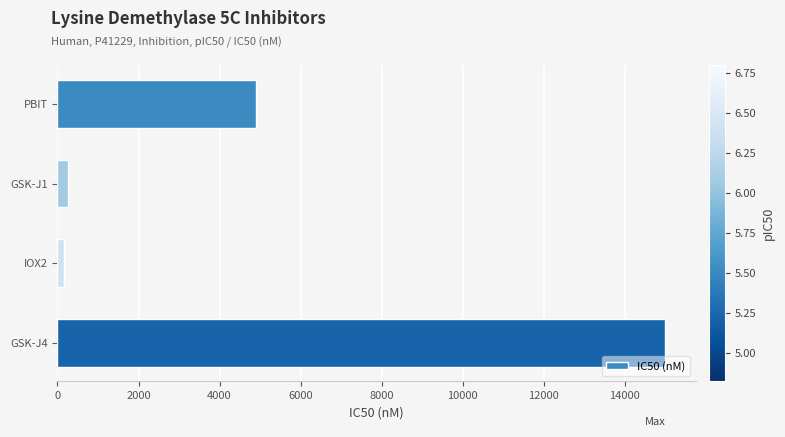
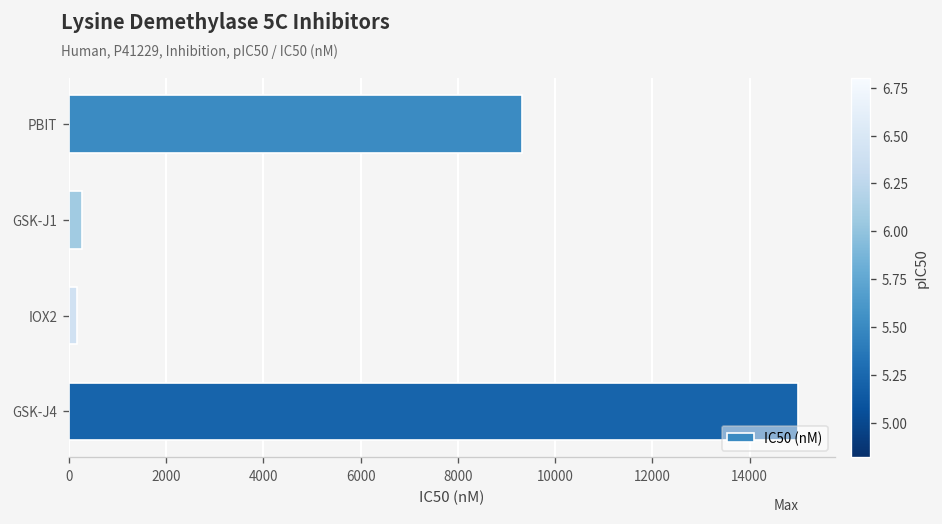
  {
-   "PBIT": 4900,
+   "PBIT": 9300,
    "GSK-J1": 300,
    "IOX2": 200,
    "GSK-J4": 15000
  }
